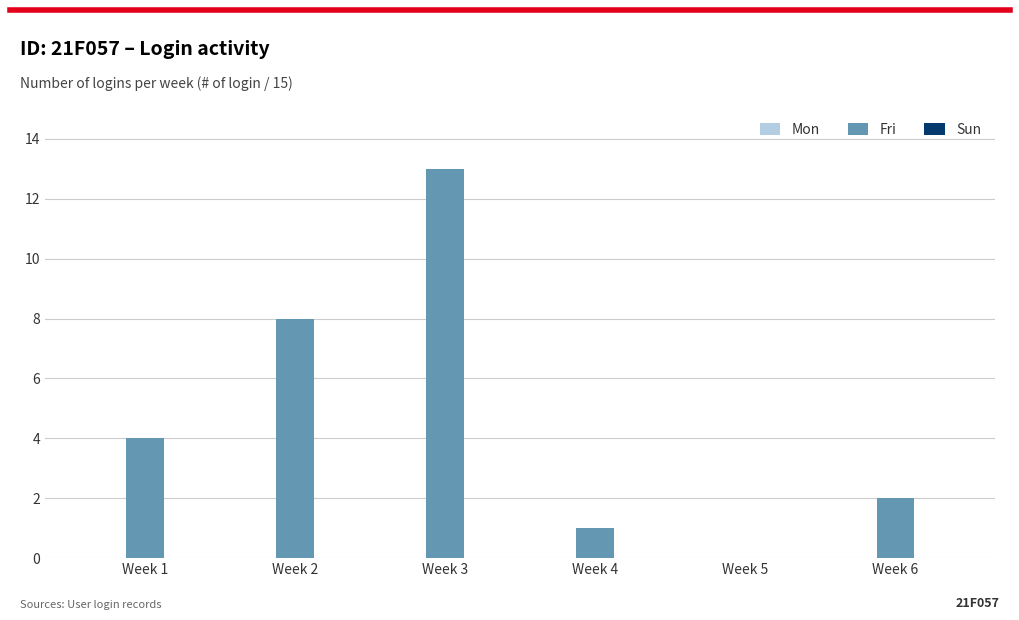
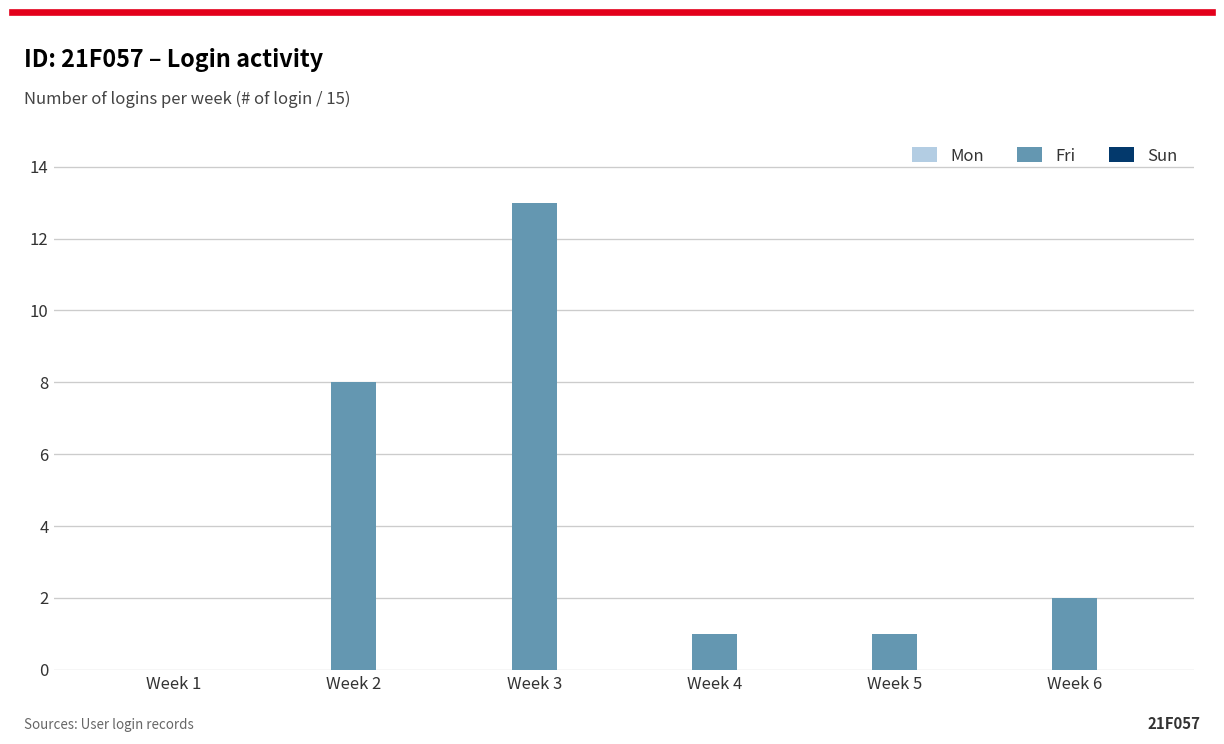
  {
    "Mon": {
      "Week 1": 0,
      "Week 2": 0,
      "Week 3": 0,
      "Week 4": 0,
      "Week 5": 0,
      "Week 6": 0
    },
    "Fri": {
-     "Week 1": 4,
+     "Week 1": 0,
      "Week 2": 8,
      "Week 3": 13,
      "Week 4": 1,
-     "Week 5": 0,
+     "Week 5": 1,
      "Week 6": 2
    },
    "Sun": {
      "Week 1": 0,
      "Week 2": 0,
      "Week 3": 0,
      "Week 4": 0,
      "Week 5": 0,
      "Week 6": 0
    }
  }
